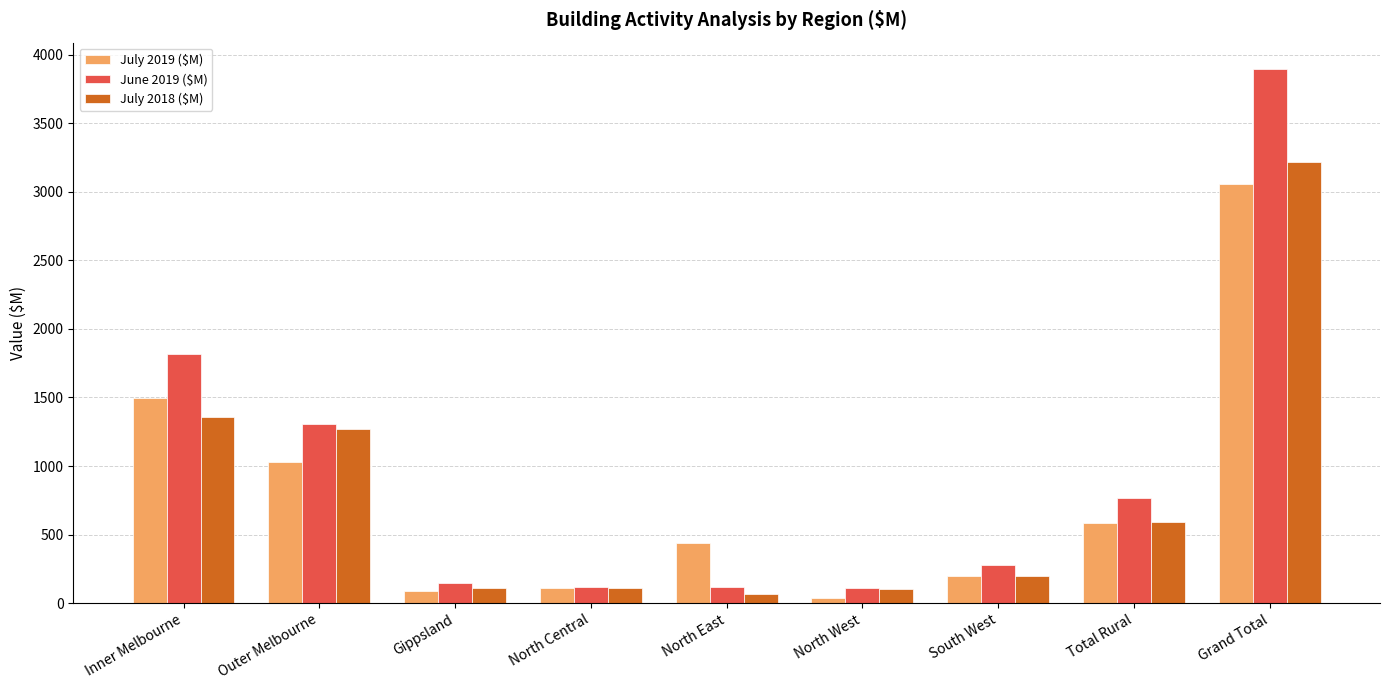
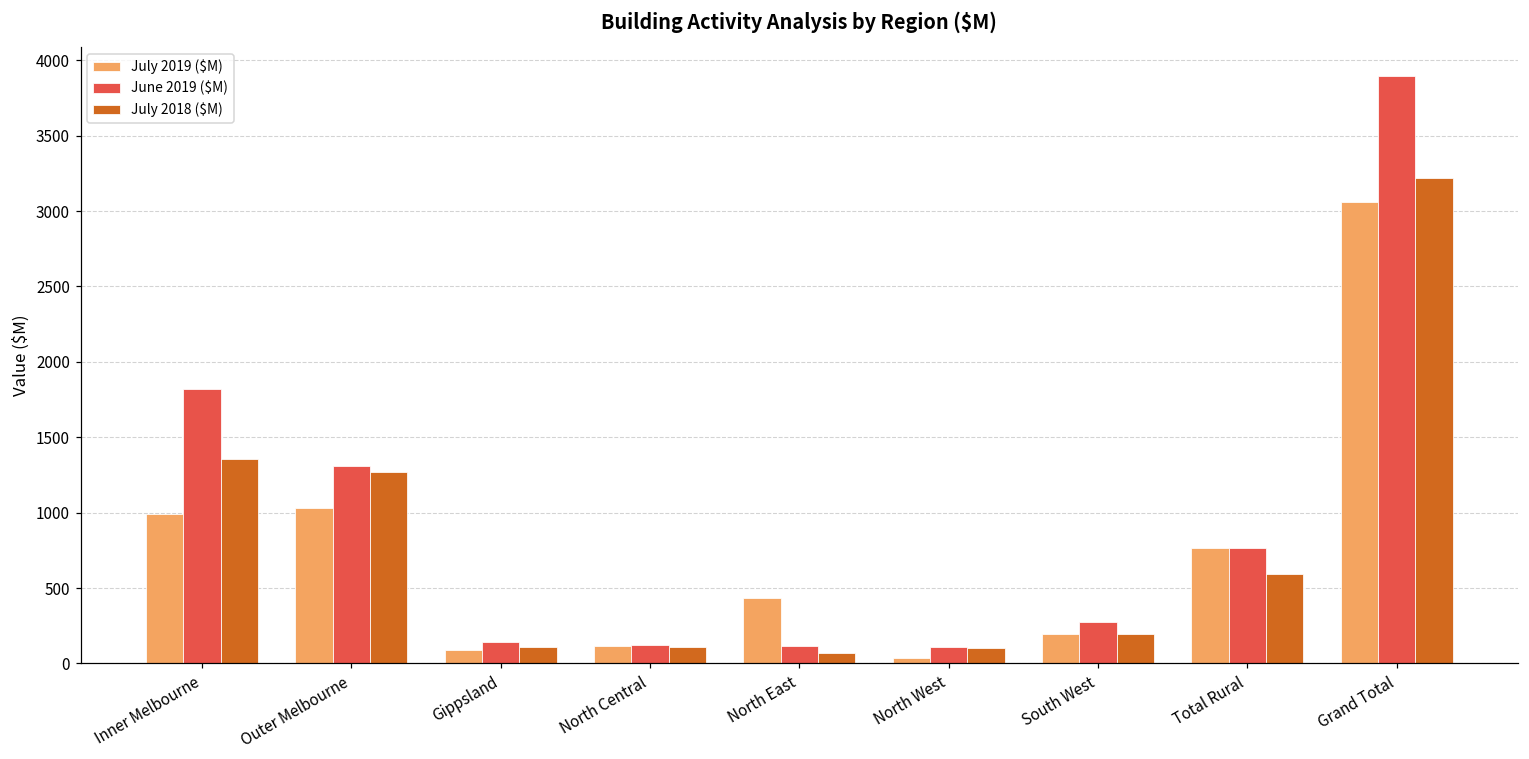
  {
    "July 2019 ($M)": {
-     "Inner Melbourne": 1500,
+     "Inner Melbourne": 990,
      "Outer Melbourne": 1030,
      "Gippsland": 90,
      "North Central": 110,
      "North East": 440,
      "North West": 40,
      "South West": 200,
-     "Total Rural": 590,
+     "Total Rural": 770,
      "Grand Total": 3060
    }
  }
